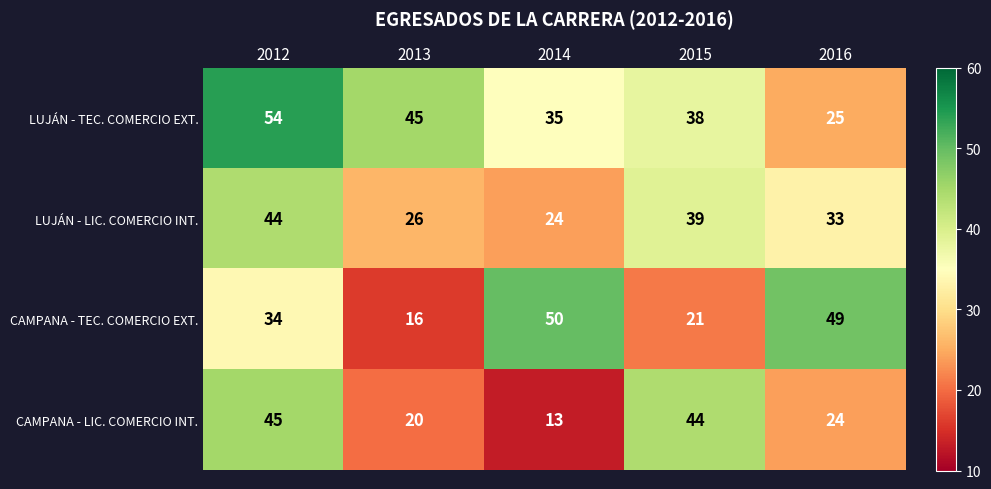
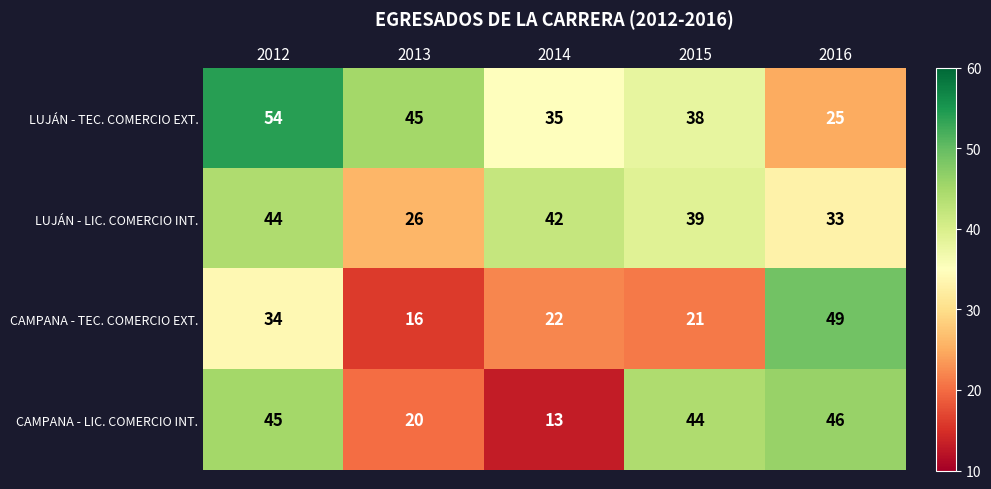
  {
    "LUJÁN - TEC. COMERCIO EXT.": {
      "2012": 54,
      "2013": 45,
      "2014": 35,
      "2015": 38,
      "2016": 25
    },
    "LUJÁN - LIC. COMERCIO INT.": {
      "2012": 44,
      "2013": 26,
-     "2014": 24,
+     "2014": 42,
      "2015": 39,
      "2016": 33
    },
    "CAMPANA - TEC. COMERCIO EXT.": {
      "2012": 34,
      "2013": 16,
-     "2014": 50,
+     "2014": 22,
      "2015": 21,
      "2016": 49
    },
    "CAMPANA - LIC. COMERCIO INT.": {
      "2012": 45,
      "2013": 20,
      "2014": 13,
      "2015": 44,
-     "2016": 24
+     "2016": 46
    }
  }
